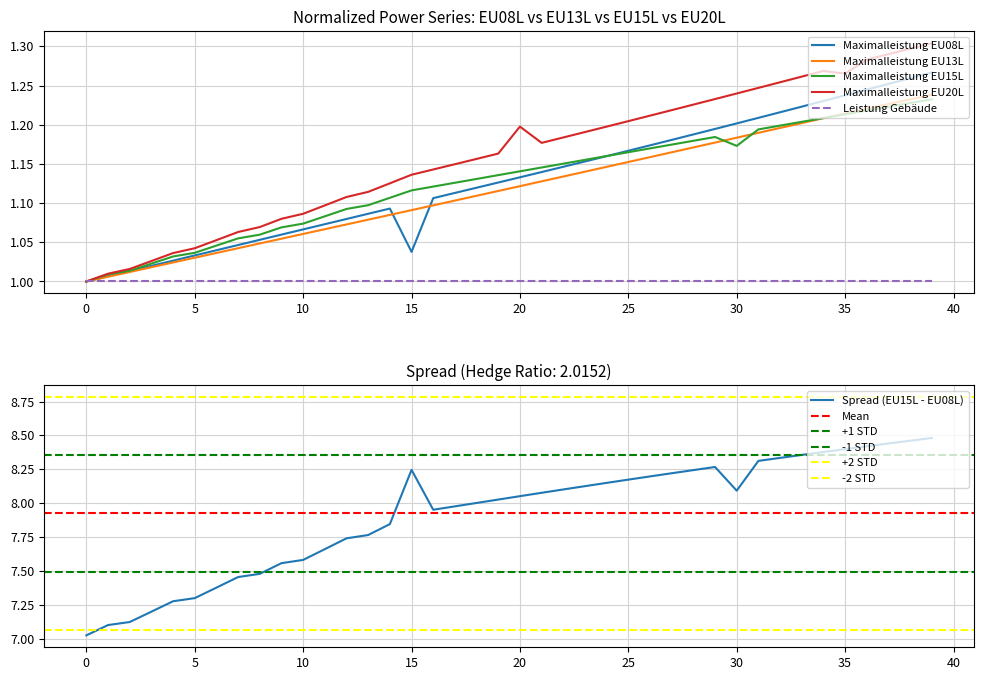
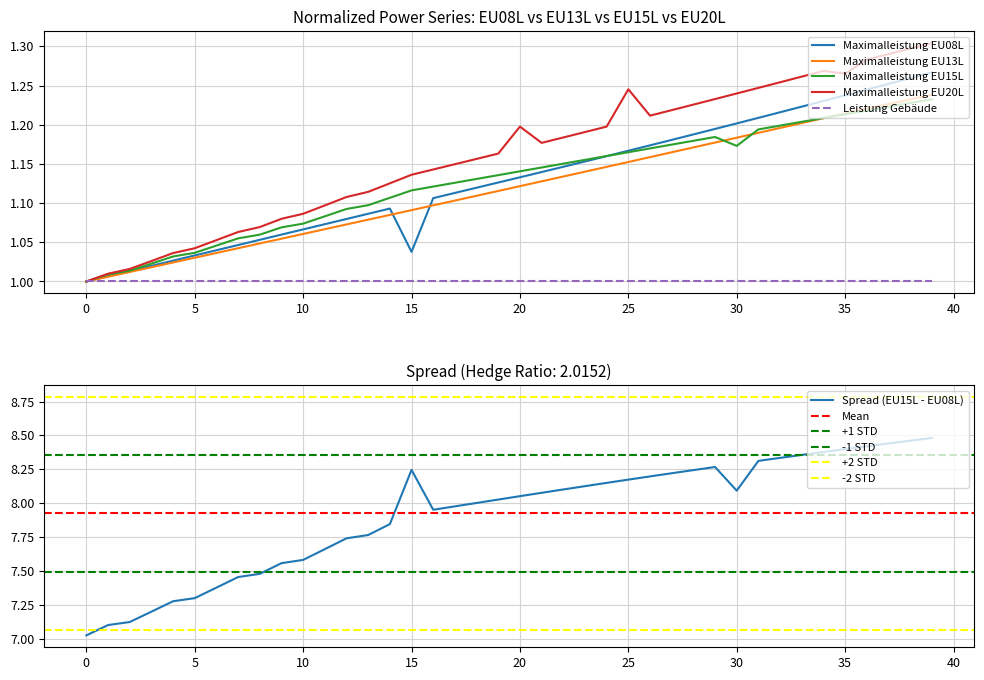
  {
    "Normalized Power Series: EU08L vs EU13L vs EU15L vs EU20L": {
      "Maximalleistung EU08L": {
        "10": 1.07,
        "15": 1.04,
        "20": 1.13,
        "30": 1.20
      },
      "Maximalleistung EU13L": {
        "10": 1.06,
        "15": 1.09,
        "20": 1.12,
        "25": 1.15,
        "30": 1.18
      },
      "Maximalleistung EU15L": {
        "5": 1.04,
        "10": 1.07,
        "15": 1.12,
        "20": 1.14,
        "30": 1.17
      },
      "Maximalleistung EU20L": {
        "5": 1.04,
        "10": 1.09,
        "15": 1.14,
        "20": 1.20,
-       "25": 1.20,
+       "25": 1.25,
        "30": 1.24
      },
      "Leistung Gebäude": {
        "5": 1.00,
        "10": 1.00,
        "15": 1.00,
        "20": 1.00,
        "25": 1.00,
        "30": 1.00,
        "35": 1.00
      }
    },
    "Spread (Hedge Ratio: 2.0152)": {
      "0": 7.02,
      "5": 7.30,
      "10": 7.58,
      "15": 8.25,
      "20": 8.05,
      "25": 8.17,
      "30": 8.09
    }
  }
